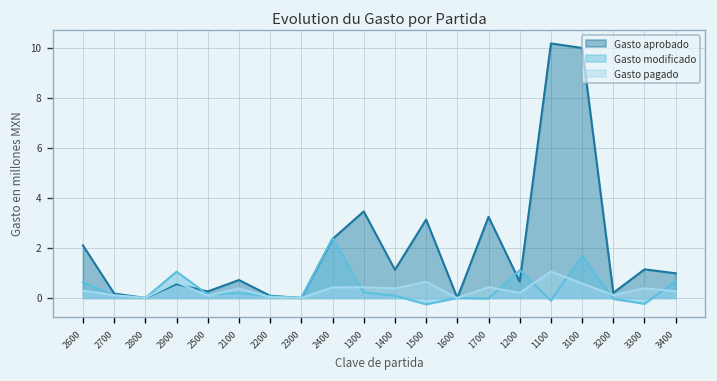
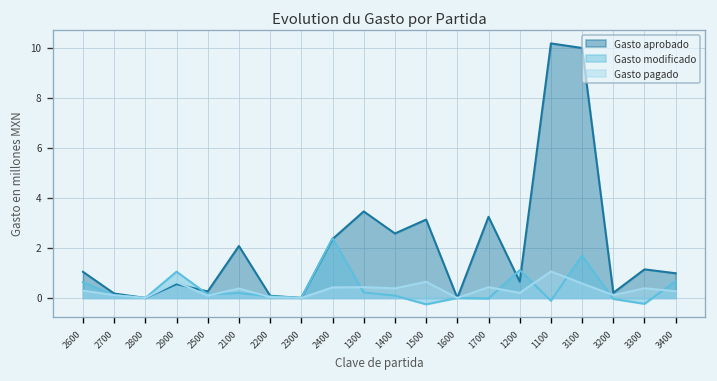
  {
    "Gasto aprobado": {
-     "2600": 2.1,
-     "2100": 0.7,
+     "2600": 1.0,
+     "2100": 2.1,
      "1300": 3.5,
-     "1400": 1.1,
+     "1400": 2.6,
      "1500": 3.1,
      "1700": 3.2,
      "1200": 0.6,
      "1100": 10.2,
      "3300": 1.1,
      "3400": 1.0
    }
  }
